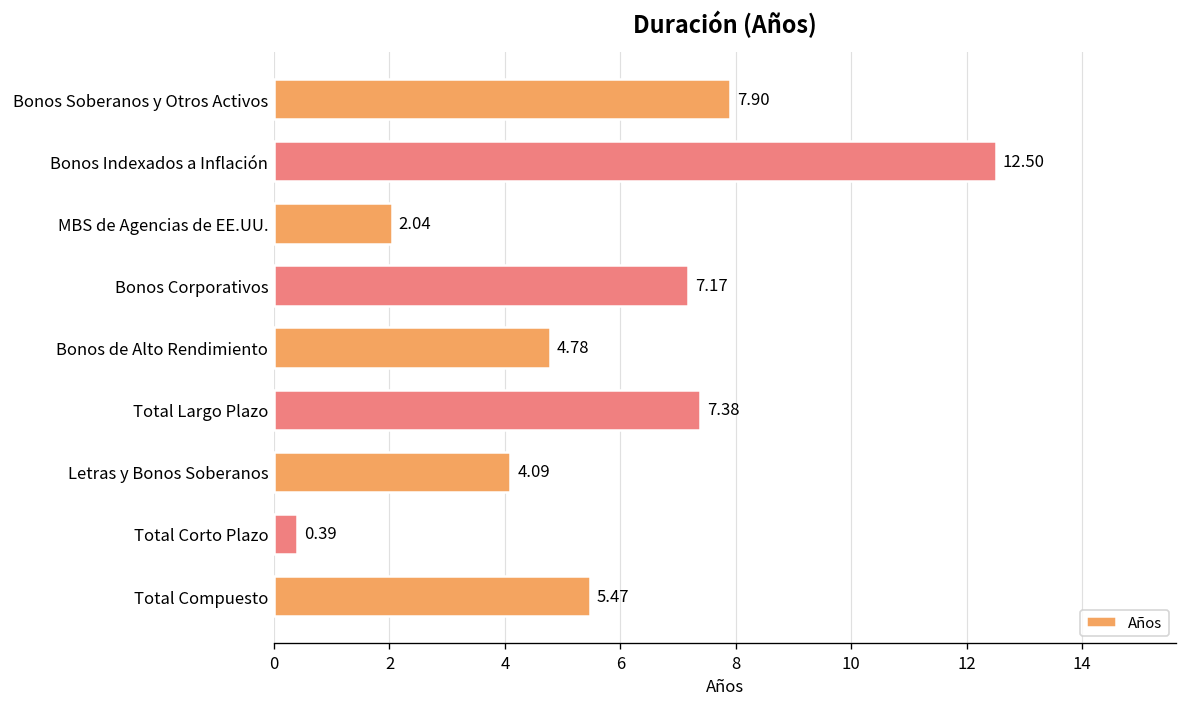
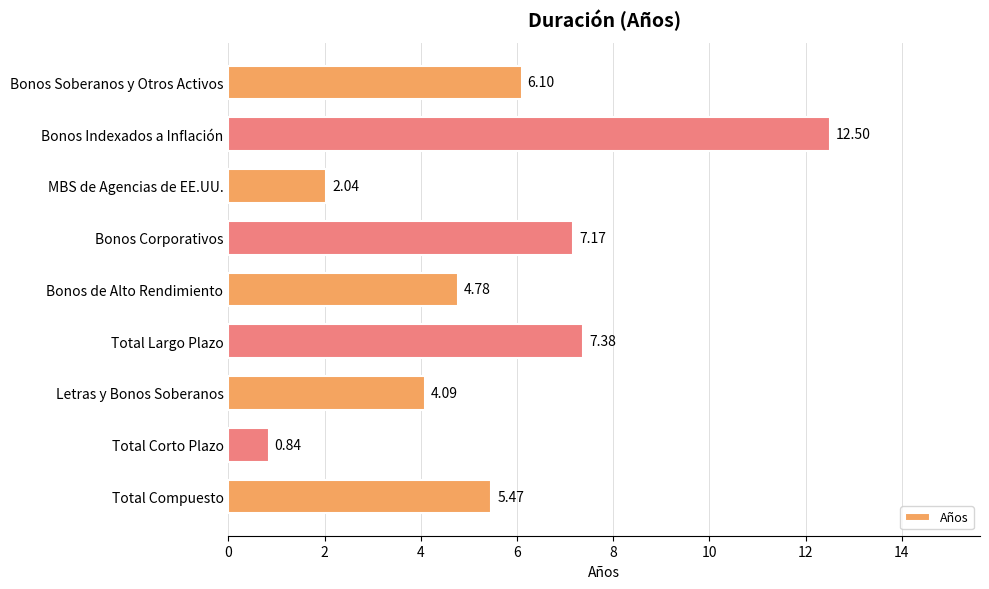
  {
-   "Bonos Soberanos y Otros Activos": 7.90,
+   "Bonos Soberanos y Otros Activos": 6.10,
    "Bonos Indexados a Inflación": 12.50,
    "MBS de Agencias de EE.UU.": 2.04,
    "Bonos Corporativos": 7.17,
    "Bonos de Alto Rendimiento": 4.78,
    "Total Largo Plazo": 7.38,
    "Letras y Bonos Soberanos": 4.09,
-   "Total Corto Plazo": 0.39,
+   "Total Corto Plazo": 0.84,
    "Total Compuesto": 5.47
  }
